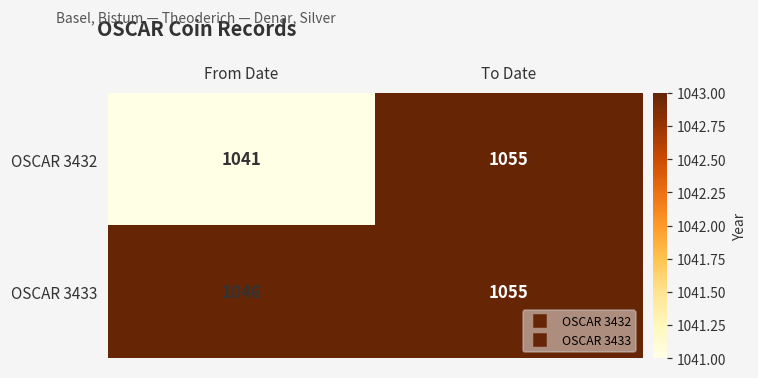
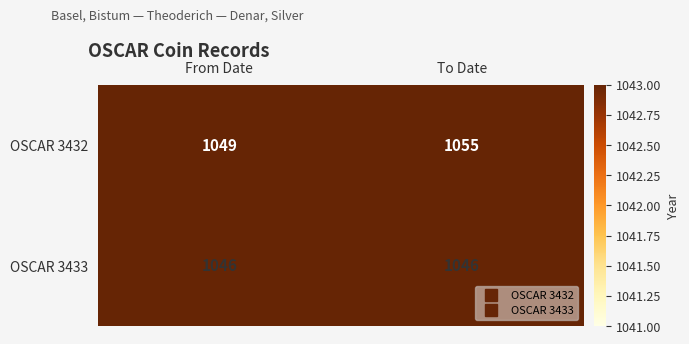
  {
    "OSCAR 3432": {
-     "From Date": 1041,
+     "From Date": 1049,
      "To Date": 1055
    },
    "OSCAR 3433": {
      "From Date": 1046,
-     "To Date": 1055
+     "To Date": 1046
    }
  }
